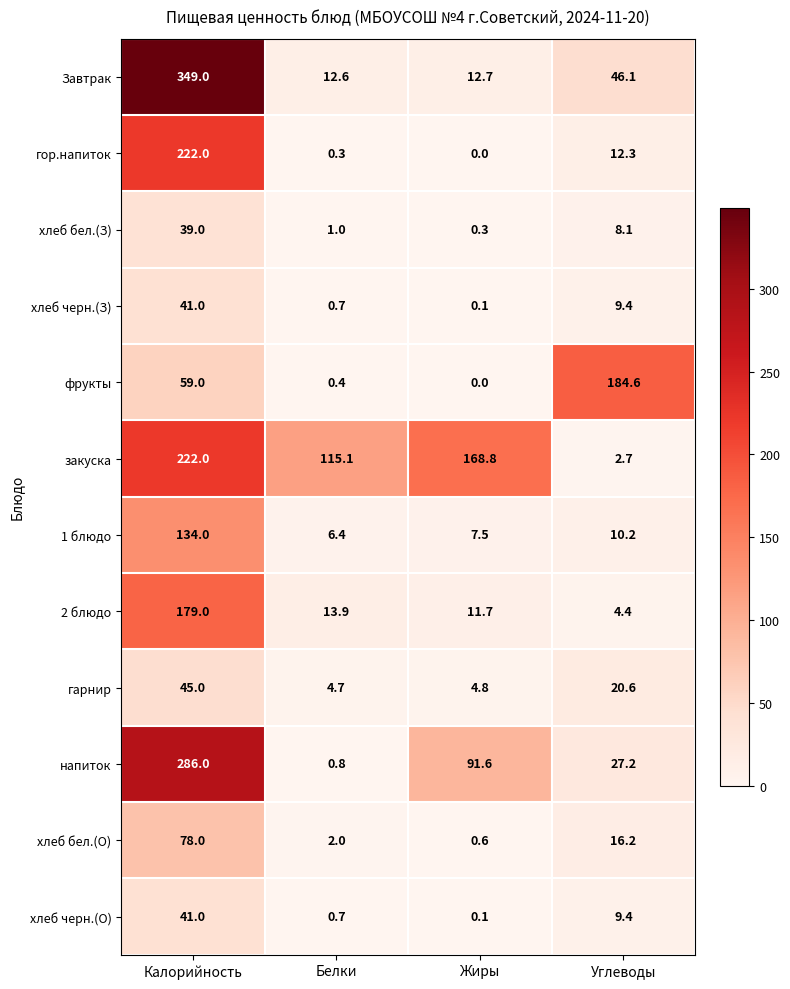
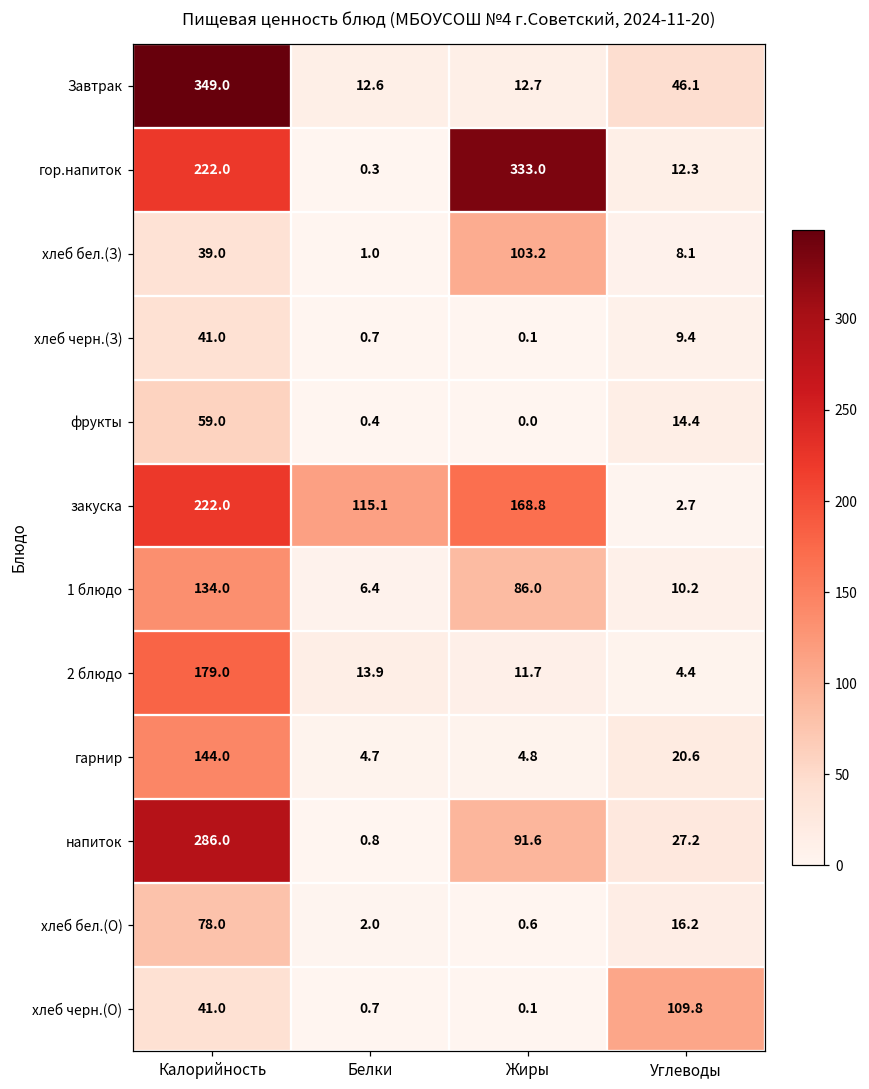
  {
    "Завтрак": {
      "Калорийность": 349.0,
      "Белки": 12.6,
      "Жиры": 12.7,
      "Углеводы": 46.1
    },
    "гор.напиток": {
      "Калорийность": 222.0,
      "Белки": 0.3,
-     "Жиры": 0.0,
+     "Жиры": 333.0,
      "Углеводы": 12.3
    },
    "хлеб бел.(З)": {
      "Калорийность": 39.0,
      "Белки": 1.0,
-     "Жиры": 0.3,
+     "Жиры": 103.2,
      "Углеводы": 8.1
    },
    "хлеб черн.(З)": {
      "Калорийность": 41.0,
      "Белки": 0.7,
      "Жиры": 0.1,
      "Углеводы": 9.4
    },
    "фрукты": {
      "Калорийность": 59.0,
      "Белки": 0.4,
      "Жиры": 0.0,
-     "Углеводы": 184.6
+     "Углеводы": 14.4
    },
    "закуска": {
      "Калорийность": 222.0,
      "Белки": 115.1,
      "Жиры": 168.8,
      "Углеводы": 2.7
    },
    "1 блюдо": {
      "Калорийность": 134.0,
      "Белки": 6.4,
-     "Жиры": 7.5,
+     "Жиры": 86.0,
      "Углеводы": 10.2
    },
    "2 блюдо": {
      "Калорийность": 179.0,
      "Белки": 13.9,
      "Жиры": 11.7,
      "Углеводы": 4.4
    },
    "гарнир": {
-     "Калорийность": 45.0,
+     "Калорийность": 144.0,
      "Белки": 4.7,
      "Жиры": 4.8,
      "Углеводы": 20.6
    },
    "напиток": {
      "Калорийность": 286.0,
      "Белки": 0.8,
      "Жиры": 91.6,
      "Углеводы": 27.2
    },
    "хлеб бел.(О)": {
      "Калорийность": 78.0,
      "Белки": 2.0,
      "Жиры": 0.6,
      "Углеводы": 16.2
    },
    "хлеб черн.(О)": {
      "Калорийность": 41.0,
      "Белки": 0.7,
      "Жиры": 0.1,
-     "Углеводы": 9.4
+     "Углеводы": 109.8
    }
  }
